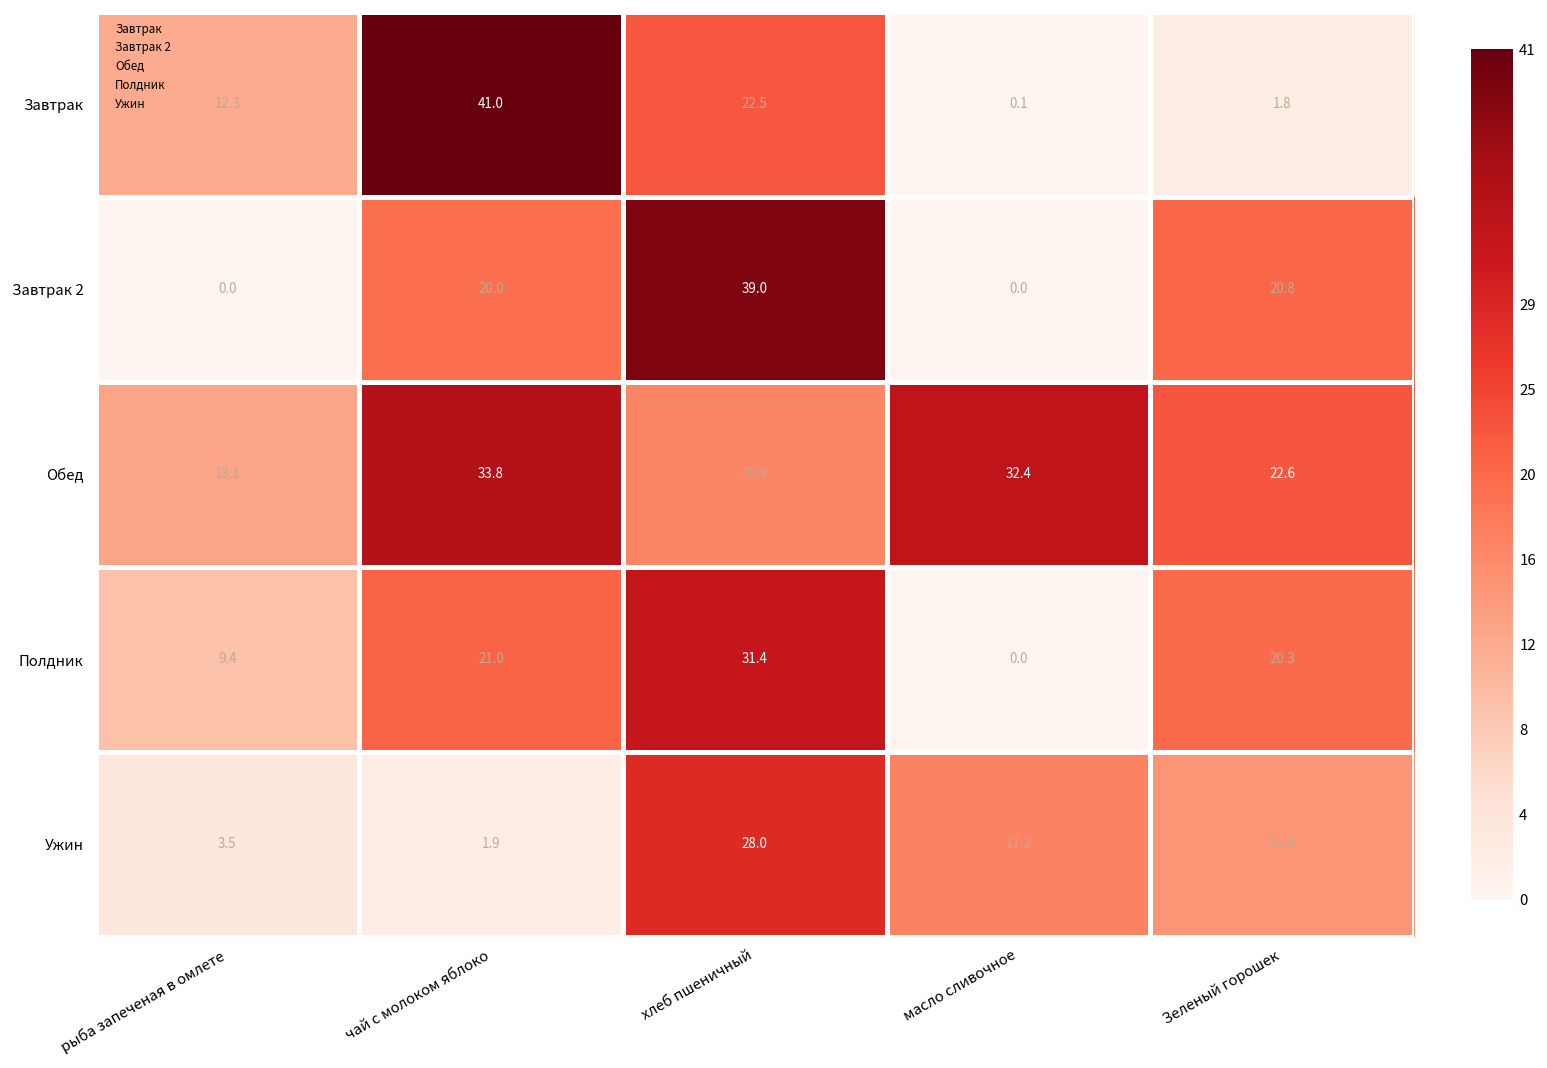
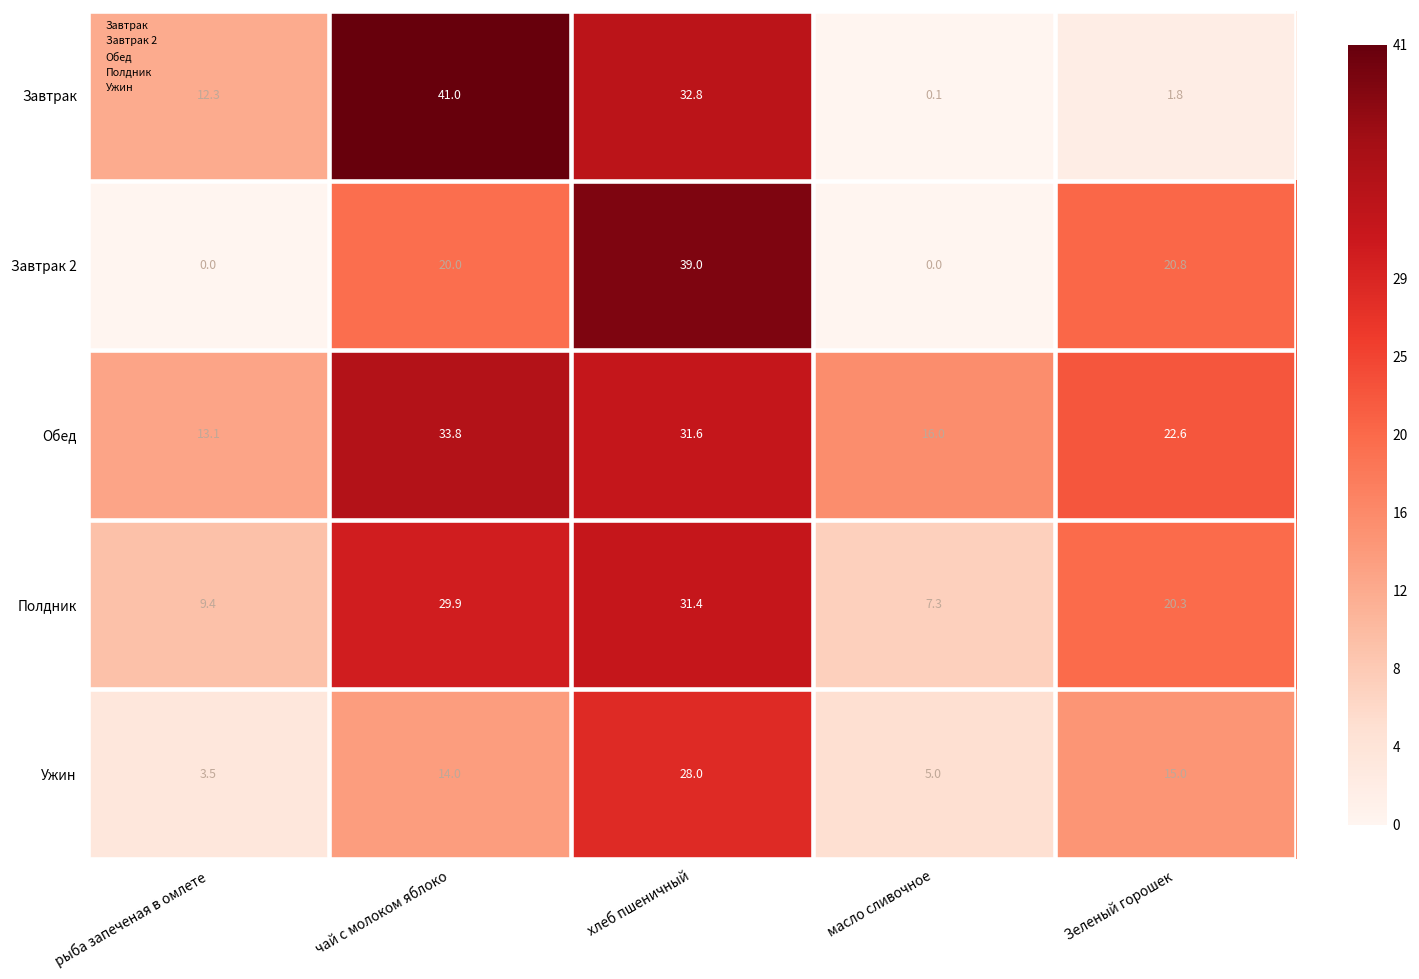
  {
    "Завтрак": {
      "рыба запеченая в омлете": 12.3,
      "чай с молоком яблоко": 41.0,
-     "хлеб пшеничный": 22.5,
+     "хлеб пшеничный": 32.8,
      "масло сливочное": 0.1,
      "Зеленый горошек": 1.8
    },
    "Завтрак 2": {
      "рыба запеченая в омлете": 0.0,
      "чай с молоком яблоко": 20.0,
      "хлеб пшеничный": 39.0,
      "масло сливочное": 0.0,
      "Зеленый горошек": 20.8
    },
    "Обед": {
      "рыба запеченая в омлете": 13.1,
      "чай с молоком яблоко": 33.8,
-     "хлеб пшеничный": 16.9,
-     "масло сливочное": 32.4,
+     "хлеб пшеничный": 31.6,
+     "масло сливочное": 16.0,
      "Зеленый горошек": 22.6
    },
    "Полдник": {
      "рыба запеченая в омлете": 9.4,
-     "чай с молоком яблоко": 21.0,
+     "чай с молоком яблоко": 29.9,
      "хлеб пшеничный": 31.4,
-     "масло сливочное": 0.0,
+     "масло сливочное": 7.3,
      "Зеленый горошек": 20.3
    },
    "Ужин": {
      "рыба запеченая в омлете": 3.5,
-     "чай с молоком яблоко": 1.9,
+     "чай с молоком яблоко": 14.0,
      "хлеб пшеничный": 28.0,
-     "масло сливочное": 17.2,
+     "масло сливочное": 5.0,
      "Зеленый горошек": 15.0
    }
  }
